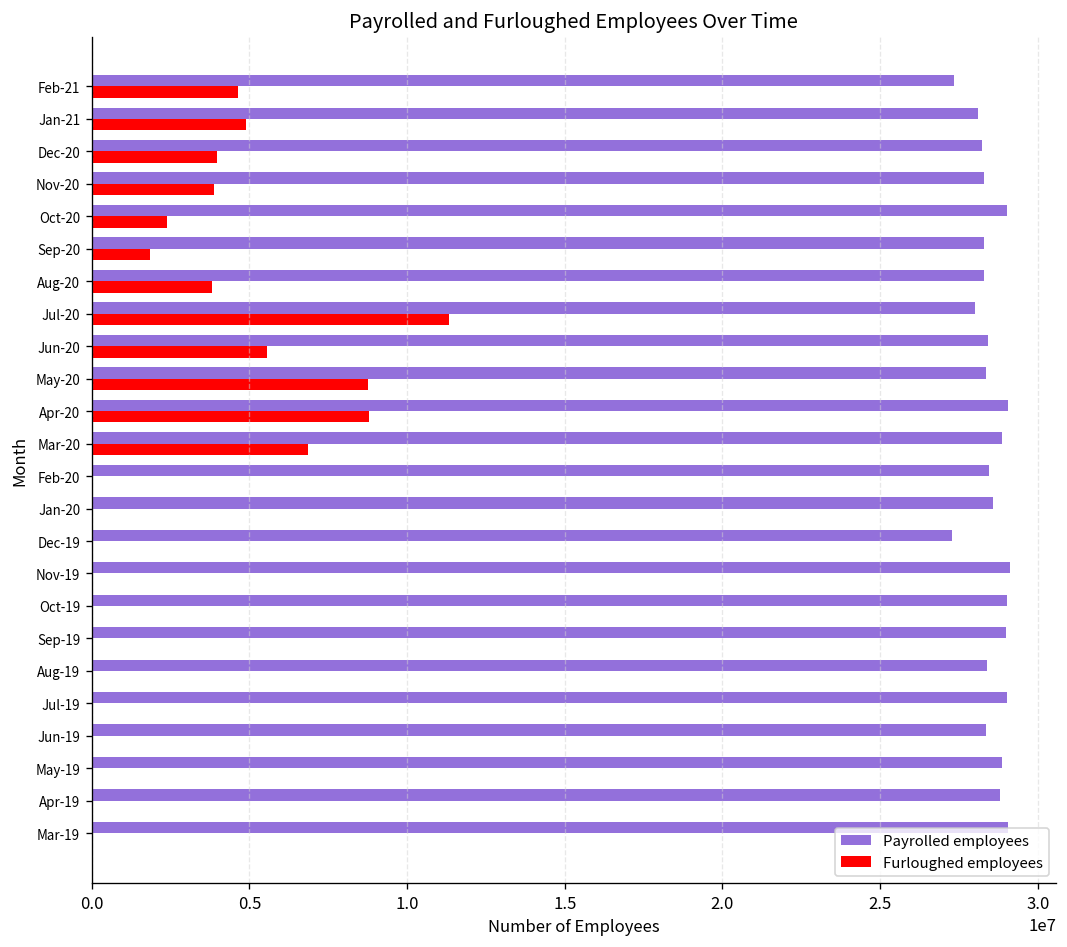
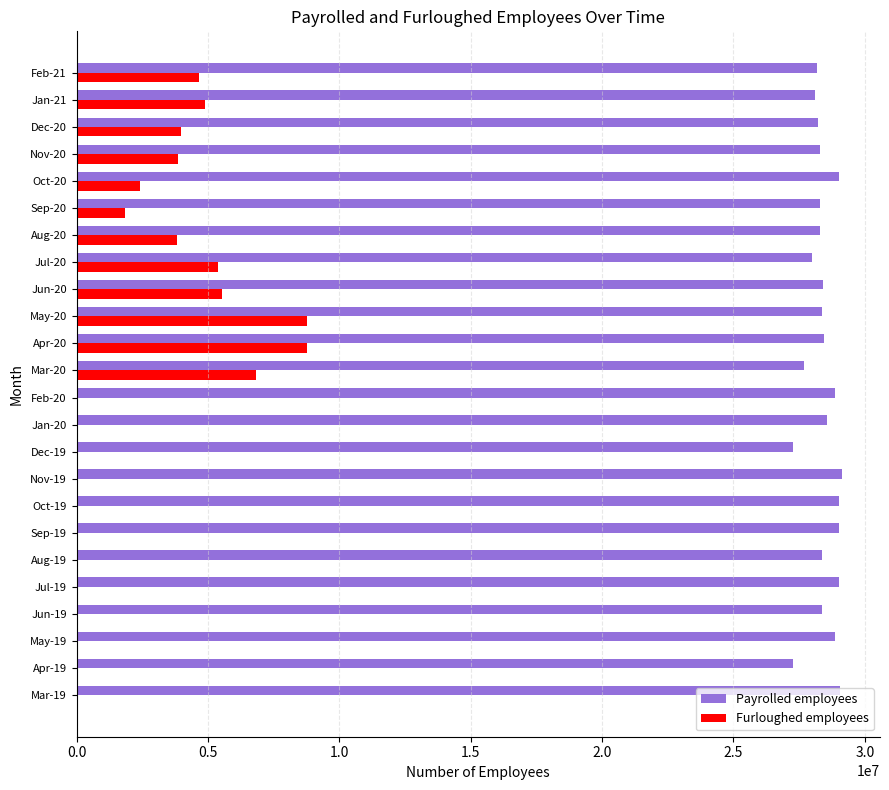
  {
    "Payrolled employees": {
-     "Feb-21": 27400000,
+     "Feb-21": 28200000,
      "Jan-21": 28100000,
      "Dec-20": 28200000,
      "Nov-20": 28300000,
      "Oct-20": 29000000,
      "Sep-20": 28300000,
      "Aug-20": 28300000,
      "Jul-20": 28000000,
      "Jun-20": 28400000,
      "May-20": 28400000,
-     "Apr-20": 29000000,
-     "Mar-20": 28900000,
-     "Feb-20": 28400000,
+     "Apr-20": 28400000,
+     "Mar-20": 27700000,
+     "Feb-20": 28900000,
      "Jan-20": 28600000,
      "Dec-19": 27300000,
      "Nov-19": 29100000,
      "Oct-19": 29000000,
      "Sep-19": 29000000,
      "Aug-19": 28400000,
      "Jul-19": 29000000,
      "Jun-19": 28400000,
      "May-19": 28900000,
-     "Apr-19": 28800000
+     "Apr-19": 27300000
    },
    "Furloughed employees": {
      "Feb-21": 4700000,
      "Jan-21": 4900000,
      "Dec-20": 4000000,
      "Nov-20": 3900000,
      "Oct-20": 2400000,
      "Sep-20": 1800000,
      "Aug-20": 3800000,
-     "Jul-20": 11300000,
+     "Jul-20": 5400000,
      "Jun-20": 5500000,
      "May-20": 8800000,
      "Apr-20": 8800000,
      "Mar-20": 6800000,
      "Feb-20": 0,
      "Jan-20": 0,
      "Dec-19": 0,
      "Nov-19": 0,
      "Oct-19": 0,
      "Sep-19": 0,
      "Aug-19": 0,
      "Jul-19": 0,
      "Jun-19": 0,
      "May-19": 0,
      "Apr-19": 0,
      "Mar-19": 0
    }
  }
